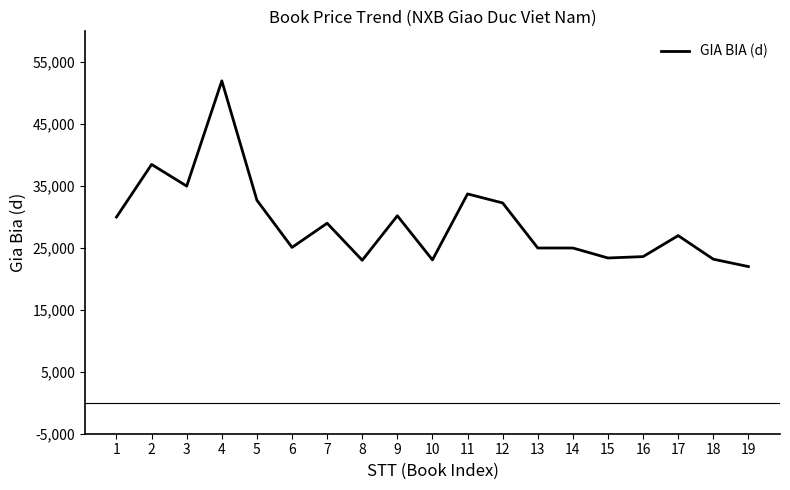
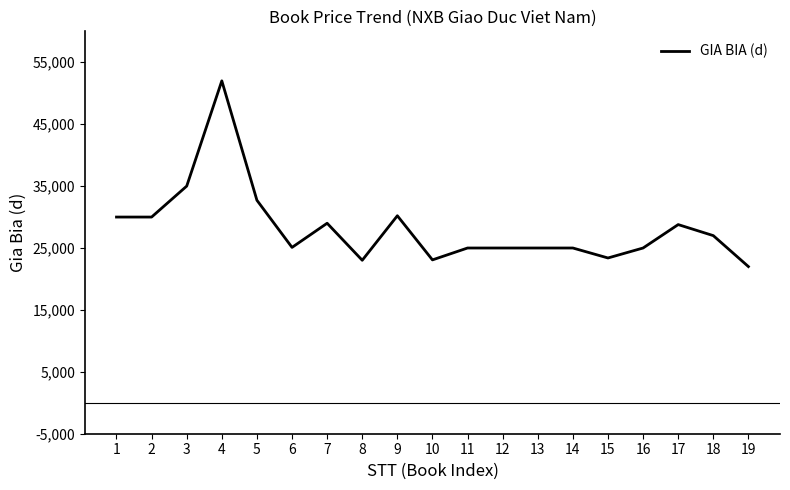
  {
    "1": "30,000",
-   "2": "38,000",
+   "2": "30,000",
    "3": "35,000",
    "4": "52,000",
    "5": "33,000",
    "6": "25,000",
    "7": "29,000",
    "8": "23,000",
    "9": "30,000",
    "10": "23,000",
-   "11": "34,000",
-   "12": "32,000",
+   "11": "25,000",
+   "12": "25,000",
    "13": "25,000",
    "14": "25,000",
    "15": "23,000",
-   "16": "24,000",
-   "17": "27,000",
-   "18": "23,000",
+   "16": "25,000",
+   "17": "29,000",
+   "18": "27,000",
    "19": "22,000"
  }
